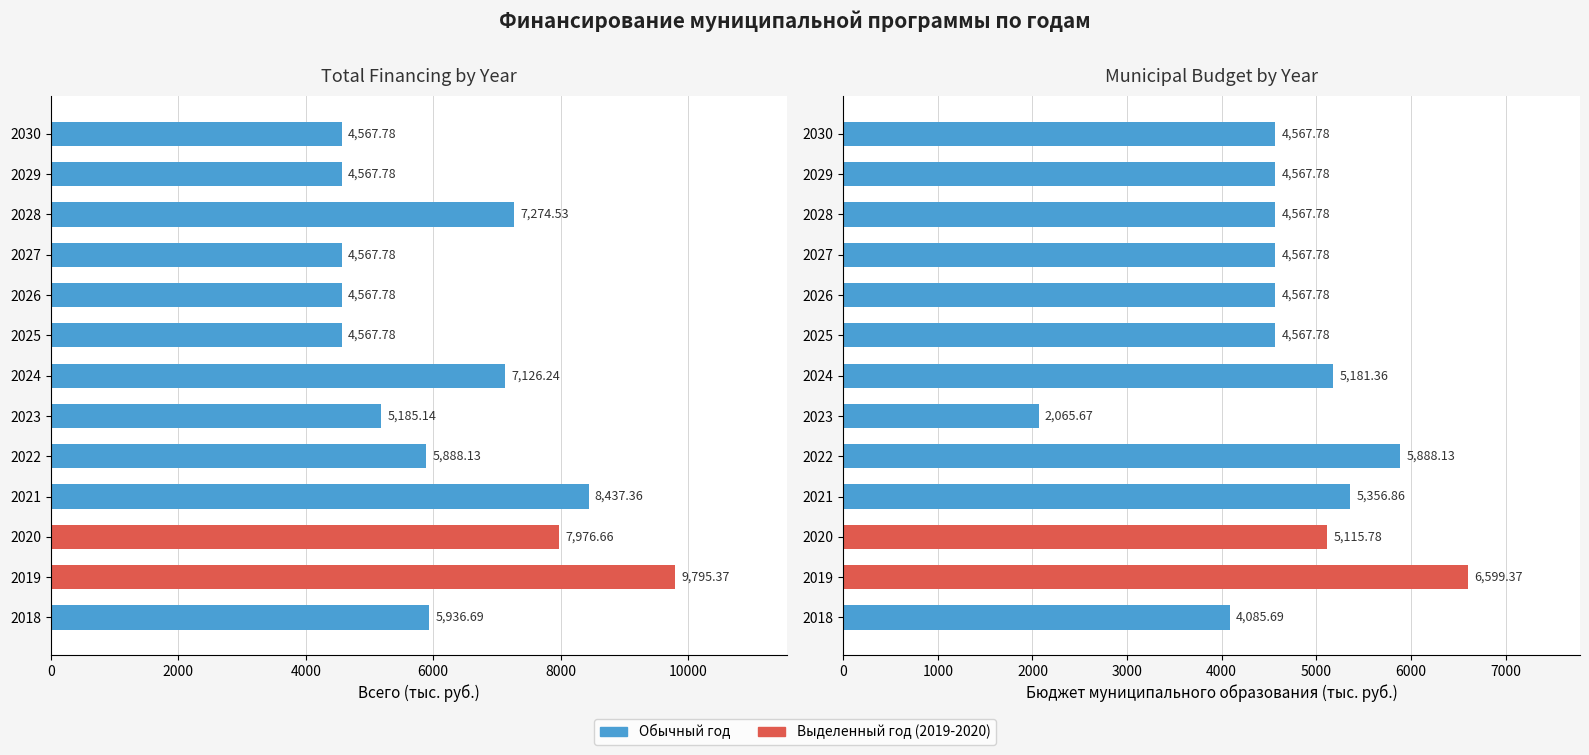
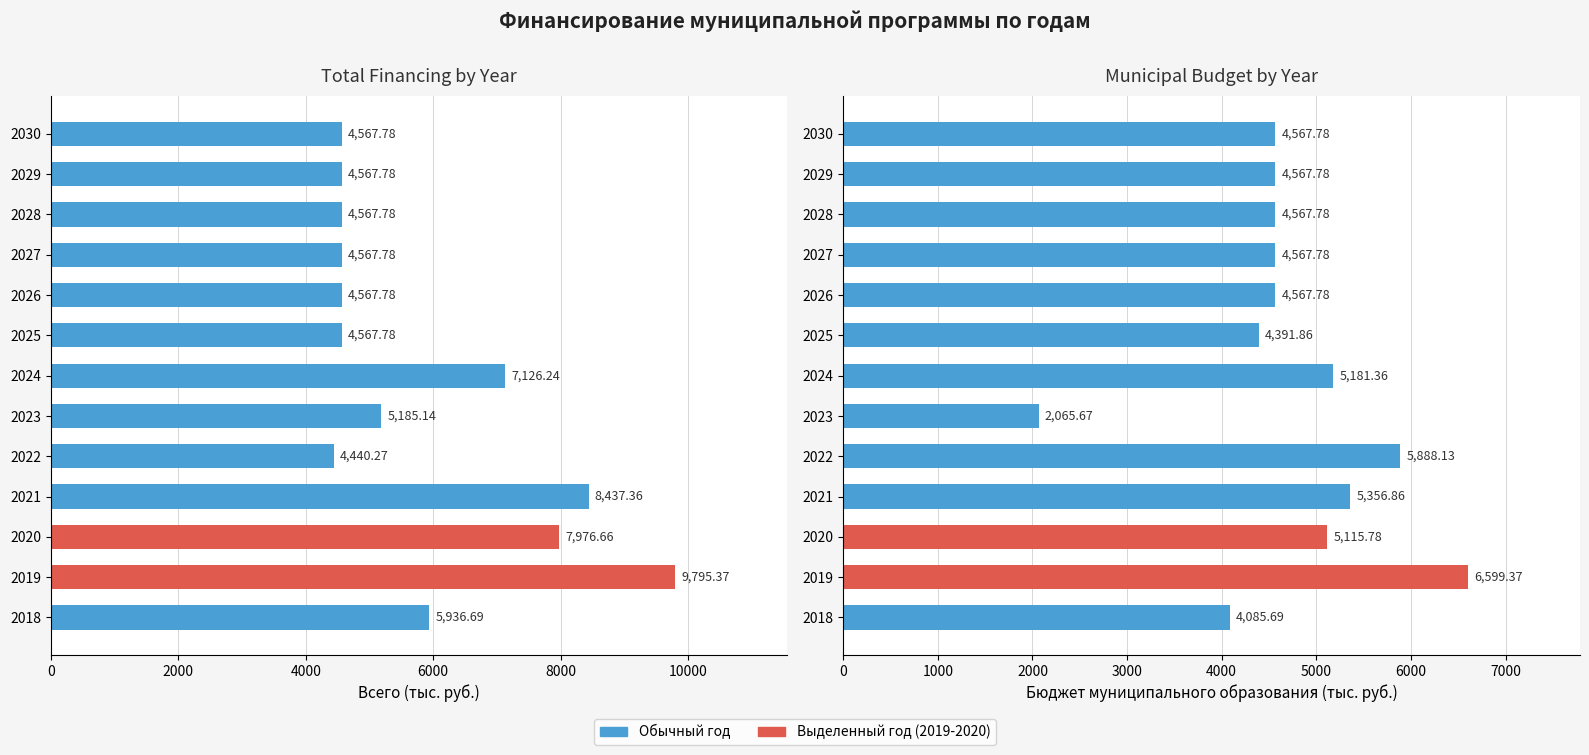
  {
    "Total Financing by Year": {
      "2030": "4,567.78",
      "2029": "4,567.78",
-     "2028": "7,274.53",
+     "2028": "4,567.78",
      "2027": "4,567.78",
      "2026": "4,567.78",
      "2025": "4,567.78",
      "2024": "7,126.24",
      "2023": "5,185.14",
-     "2022": "5,888.13",
+     "2022": "4,440.27",
      "2021": "8,437.36",
      "2020": "7,976.66",
      "2019": "9,795.37",
      "2018": "5,936.69"
    },
    "Municipal Budget by Year": {
      "2030": "4,567.78",
      "2029": "4,567.78",
      "2028": "4,567.78",
      "2027": "4,567.78",
      "2026": "4,567.78",
-     "2025": "4,567.78",
+     "2025": "4,391.86",
      "2024": "5,181.36",
      "2023": "2,065.67",
      "2022": "5,888.13",
      "2021": "5,356.86",
      "2020": "5,115.78",
      "2019": "6,599.37",
      "2018": "4,085.69"
    }
  }
